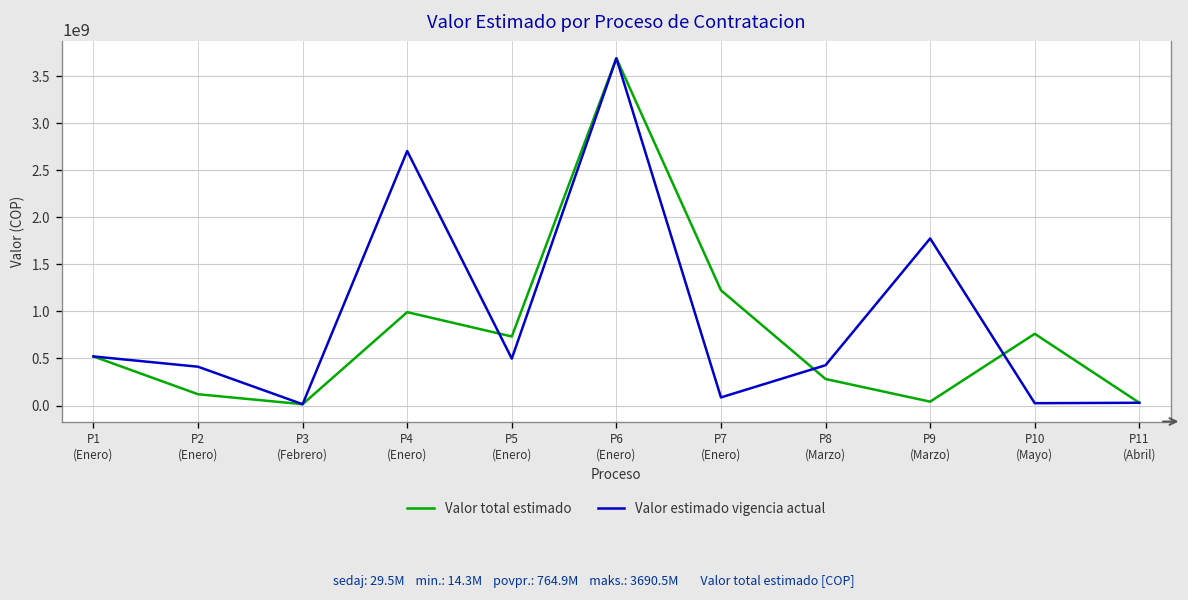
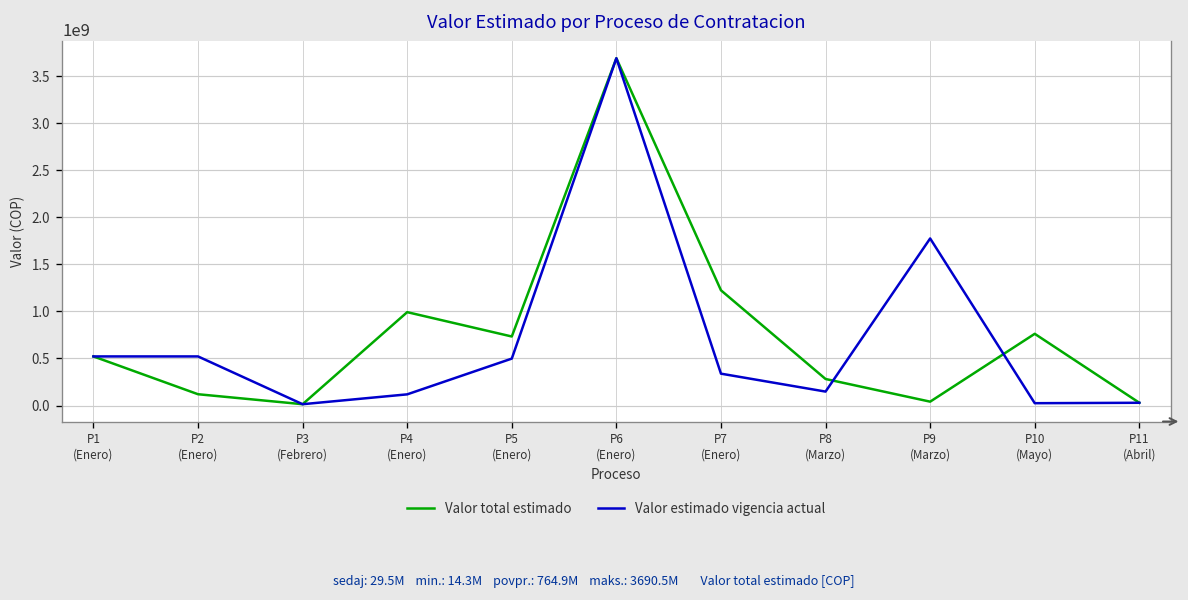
  {
    "Valor total estimado": {
      "P2 (Enero)": 100000000,
      "P4 (Enero)": 1000000000,
      "P5 (Enero)": 700000000,
      "P7 (Enero)": 1200000000,
      "P8 (Marzo)": 300000000,
      "P9 (Marzo)": 0,
      "P10 (Mayo)": 800000000
    },
    "Valor estimado vigencia actual": {
-     "P2 (Enero)": 400000000,
-     "P4 (Enero)": 2700000000,
+     "P2 (Enero)": 500000000,
+     "P4 (Enero)": 100000000,
      "P5 (Enero)": 500000000,
-     "P7 (Enero)": 100000000,
-     "P8 (Marzo)": 400000000,
+     "P7 (Enero)": 300000000,
+     "P8 (Marzo)": 100000000,
      "P9 (Marzo)": 1800000000,
      "P10 (Mayo)": 0
    }
  }
